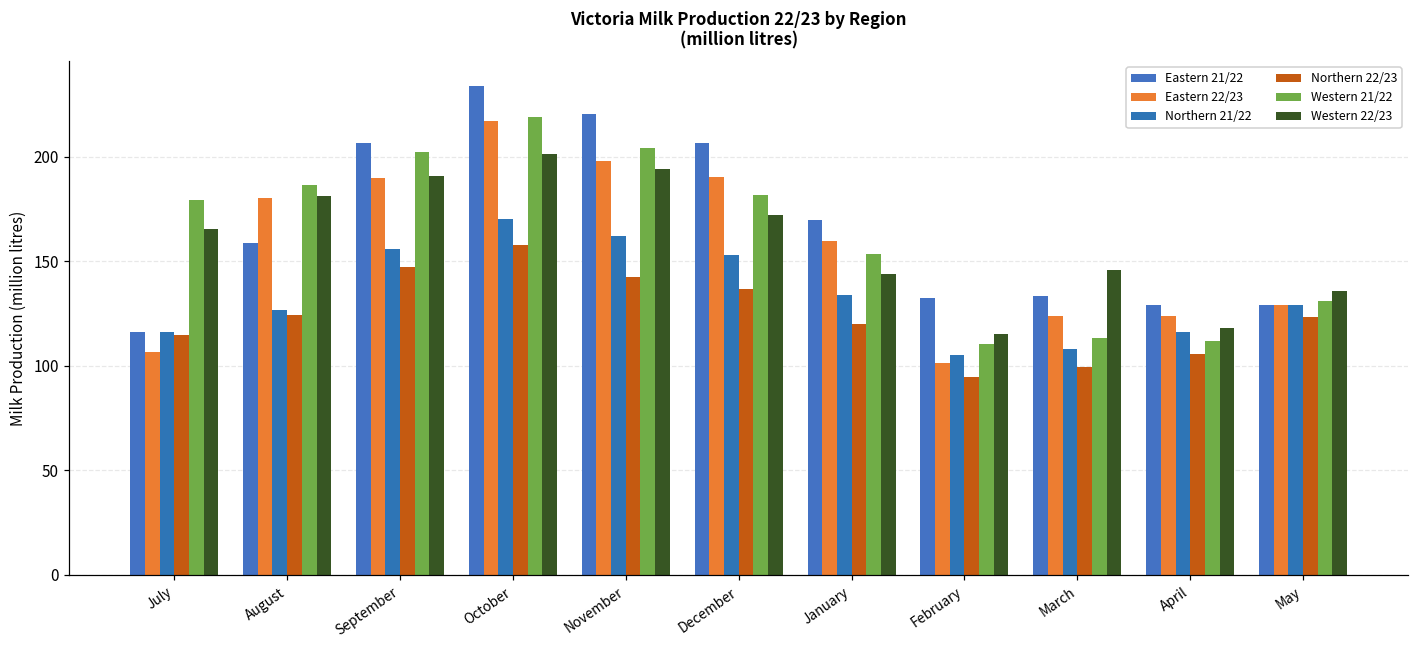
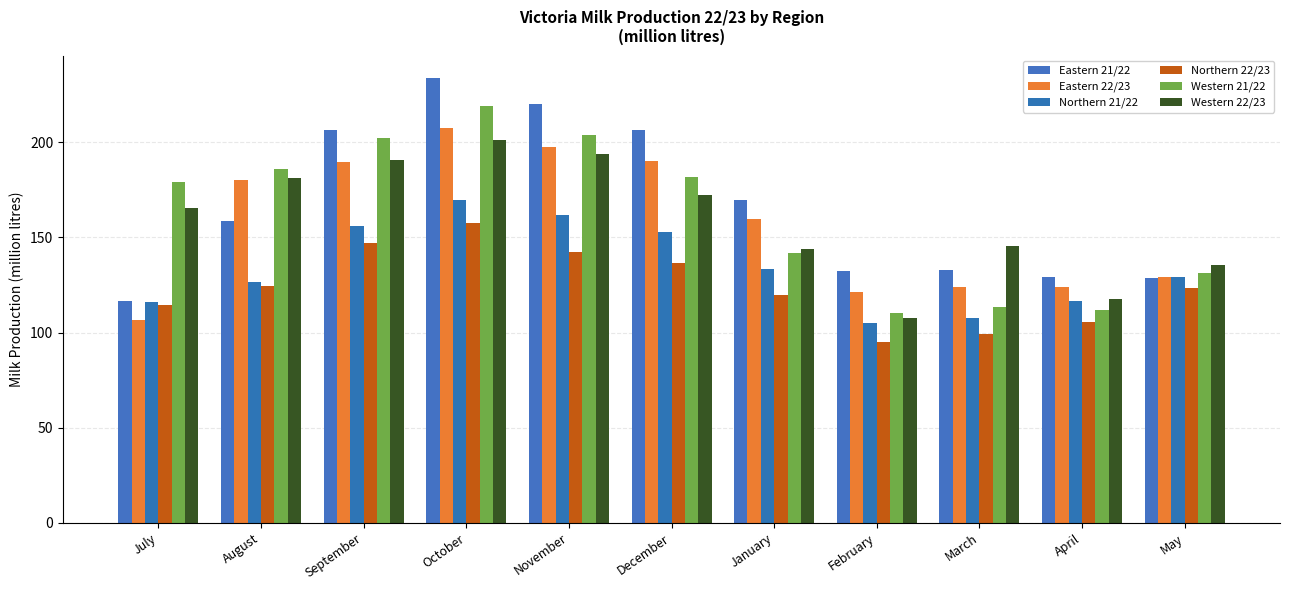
  {
    "Eastern 22/23": {
      "July": 106,
      "August": 180,
      "September": 190,
-     "October": 217,
+     "October": 208,
      "November": 198,
      "December": 190,
      "January": 160,
-     "February": 101,
+     "February": 121,
      "March": 124,
      "April": 124,
      "May": 129
    },
    "Northern 22/23": {
      "July": 115,
      "August": 124,
      "September": 147,
      "October": 158,
      "November": 142,
      "December": 137,
      "January": 120,
      "February": 95,
      "March": 99,
      "April": 106,
      "May": 123
    },
    "Western 21/22": {
      "July": 179,
      "August": 186,
      "September": 202,
      "October": 219,
      "November": 204,
      "December": 182,
-     "January": 153,
+     "January": 142,
      "February": 110,
      "March": 113,
      "April": 112,
      "May": 131
    },
    "Western 22/23": {
      "July": 165,
      "August": 181,
      "September": 191,
      "October": 201,
      "November": 194,
      "December": 172,
      "January": 144,
-     "February": 115,
+     "February": 108,
      "March": 146,
      "April": 118,
      "May": 136
    }
  }
